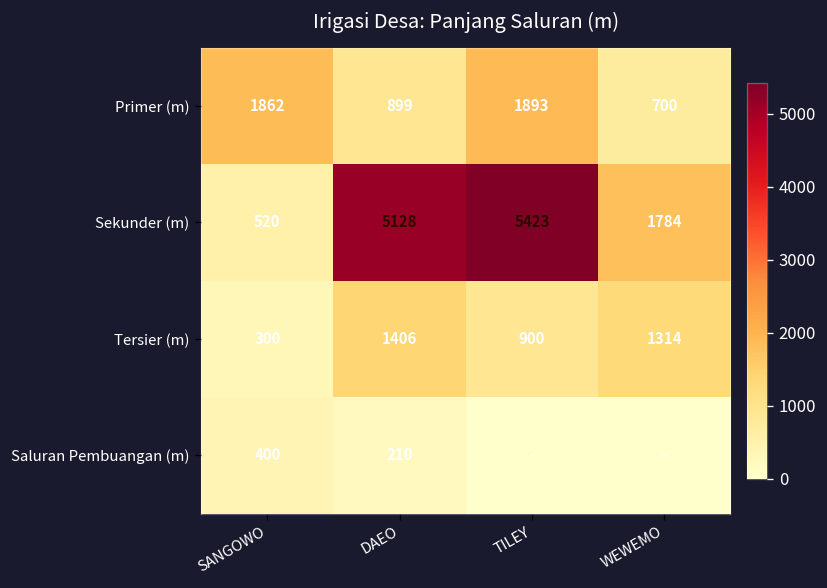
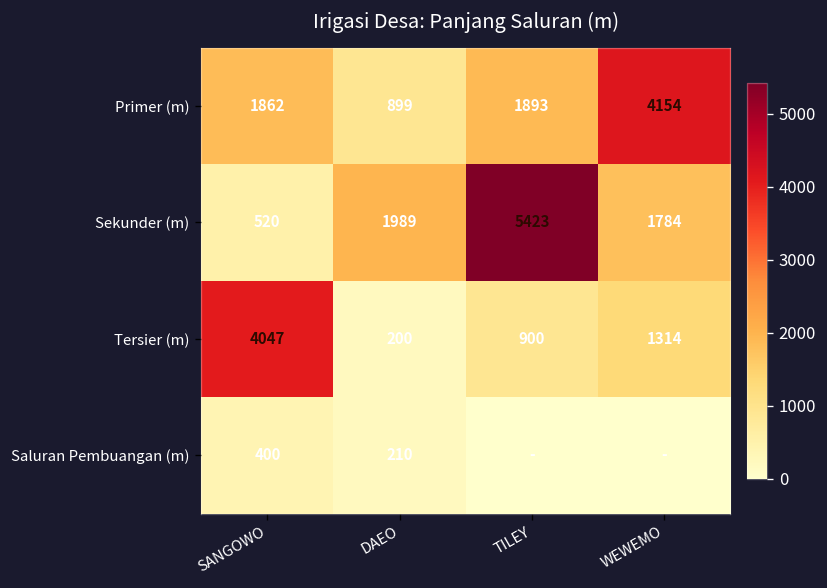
  {
    "Primer (m)": {
      "SANGOWO": 1862,
      "DAEO": 899,
      "TILEY": 1893,
-     "WEWEMO": 700
+     "WEWEMO": 4154
    },
    "Sekunder (m)": {
      "SANGOWO": 520,
-     "DAEO": 5128,
+     "DAEO": 1989,
      "TILEY": 5423,
      "WEWEMO": 1784
    },
    "Tersier (m)": {
-     "SANGOWO": 300,
-     "DAEO": 1406,
+     "SANGOWO": 4047,
+     "DAEO": 200,
      "TILEY": 900,
      "WEWEMO": 1314
    },
    "Saluran Pembuangan (m)": {
      "SANGOWO": 400,
      "DAEO": 210
    }
  }
